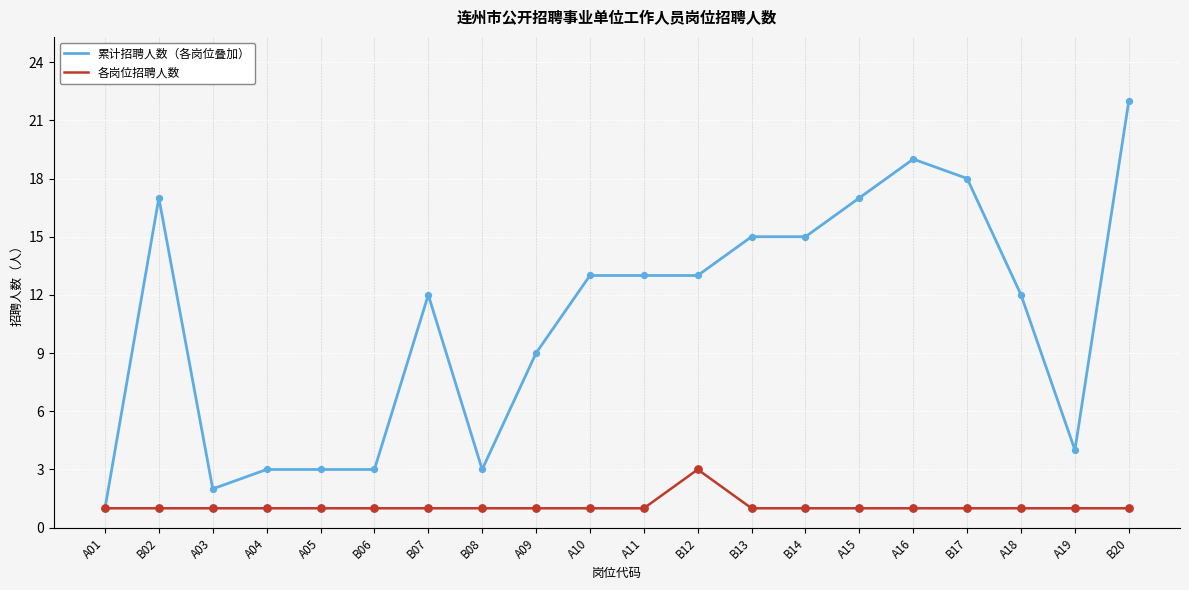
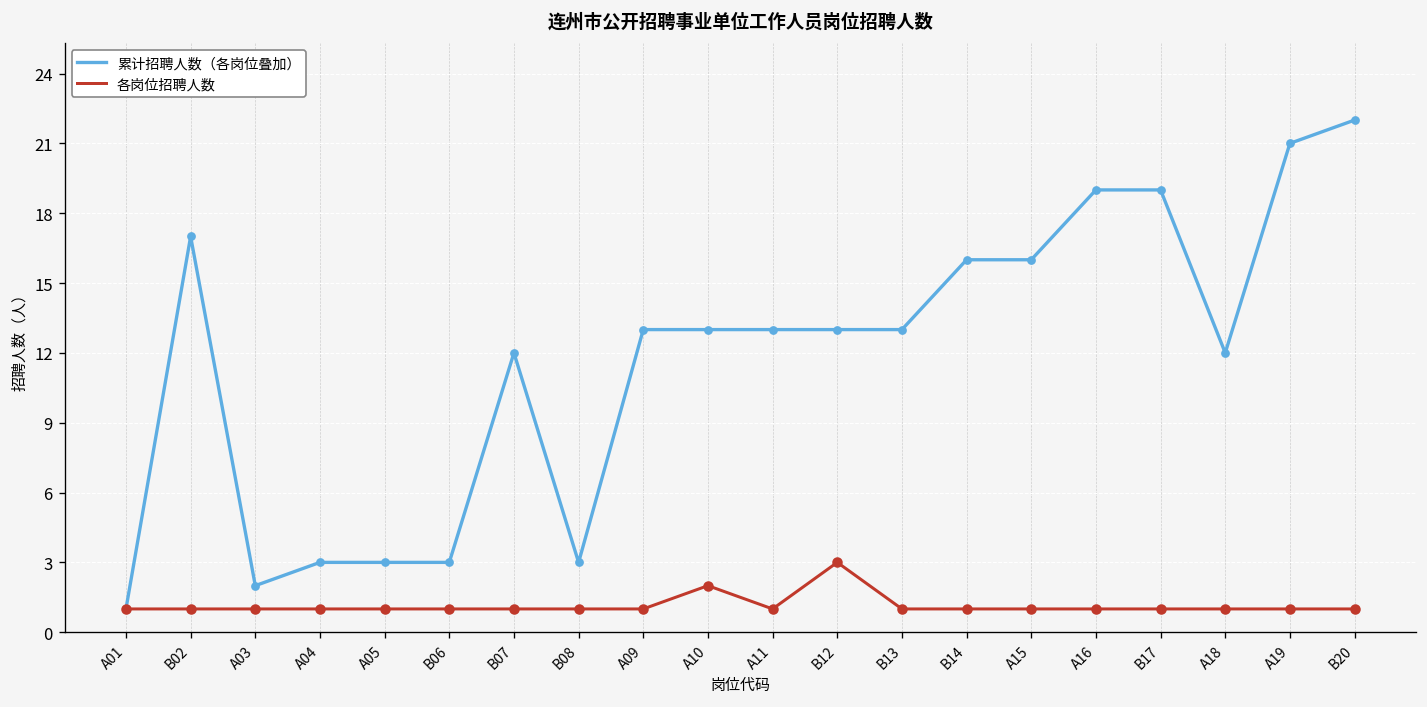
  {
    "累计招聘人数（各岗位叠加）": {
      "B02": 17,
      "A03": 2,
      "A04": 3,
      "A05": 3,
      "B06": 3,
      "B07": 12,
      "B08": 3,
-     "A09": 9,
+     "A09": 13,
      "A10": 13,
      "A11": 13,
      "B12": 13,
-     "B13": 15,
-     "B14": 15,
-     "A15": 17,
+     "B13": 13,
+     "B14": 16,
+     "A15": 16,
      "A16": 19,
-     "B17": 18,
+     "B17": 19,
      "A18": 12,
-     "A19": 4,
+     "A19": 21,
      "B20": 22
    },
    "各岗位招聘人数": {
      "B02": 1,
      "A03": 1,
      "A04": 1,
      "A05": 1,
      "B06": 1,
      "B07": 1,
      "B08": 1,
      "A09": 1,
-     "A10": 1,
+     "A10": 2,
      "A11": 1,
      "B12": 3,
      "B13": 1,
      "B14": 1,
      "A15": 1,
      "A16": 1,
      "B17": 1,
      "A18": 1,
      "A19": 1,
      "B20": 1
    }
  }
